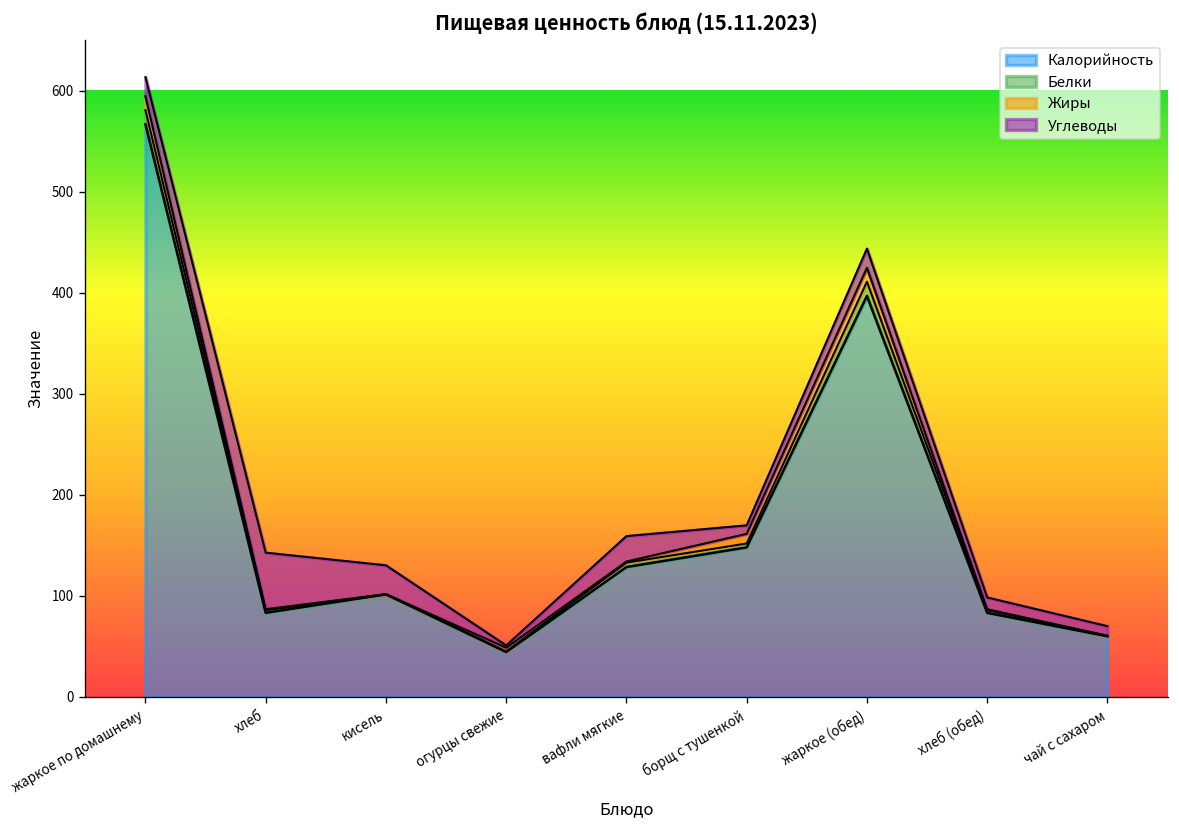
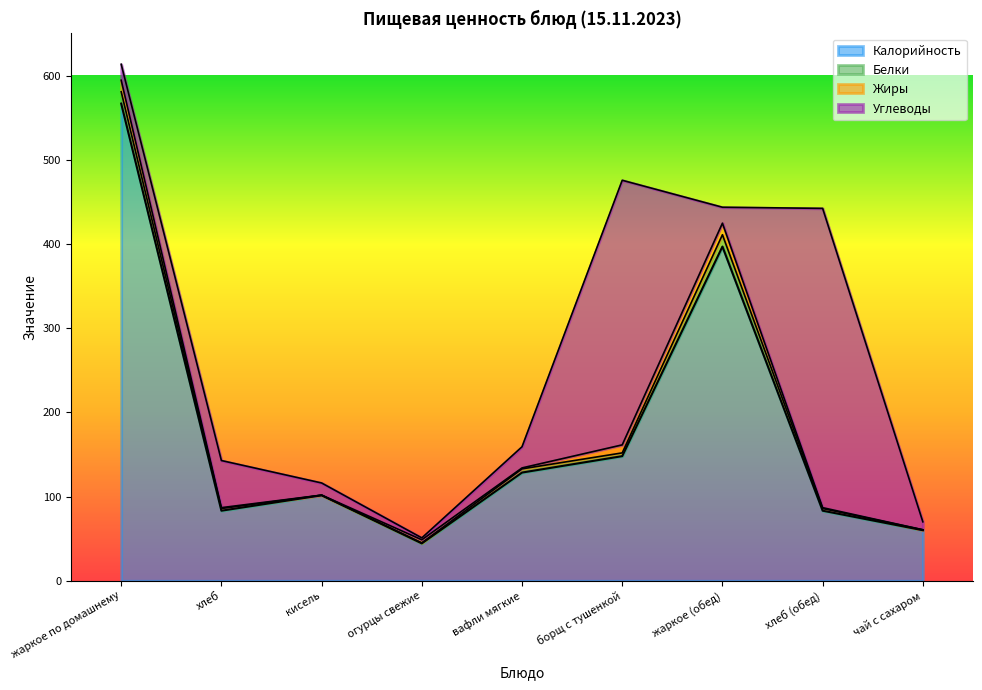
  {
    "Калорийность": {
      "жаркое по домашнему": 570,
      "вафли мягкие": 130,
      "борщ с тушенкой": 150,
      "жаркое (обед)": 400
    },
    "Белки": {
      "жаркое по домашнему": 10,
      "борщ с тушенкой": 0,
      "жаркое (обед)": 10
    },
    "Жиры": {
      "жаркое по домашнему": 10,
      "борщ с тушенкой": 10,
      "жаркое (обед)": 10
    },
    "Углеводы": {
      "жаркое по домашнему": 20,
      "хлеб": 60,
-     "кисель": 30,
+     "кисель": 10,
      "вафли мягкие": 30,
-     "борщ с тушенкой": 10,
+     "борщ с тушенкой": 310,
      "жаркое (обед)": 20,
-     "хлеб (обед)": 10,
+     "хлеб (обед)": 360,
      "чай с сахаром": 10
    }
  }
